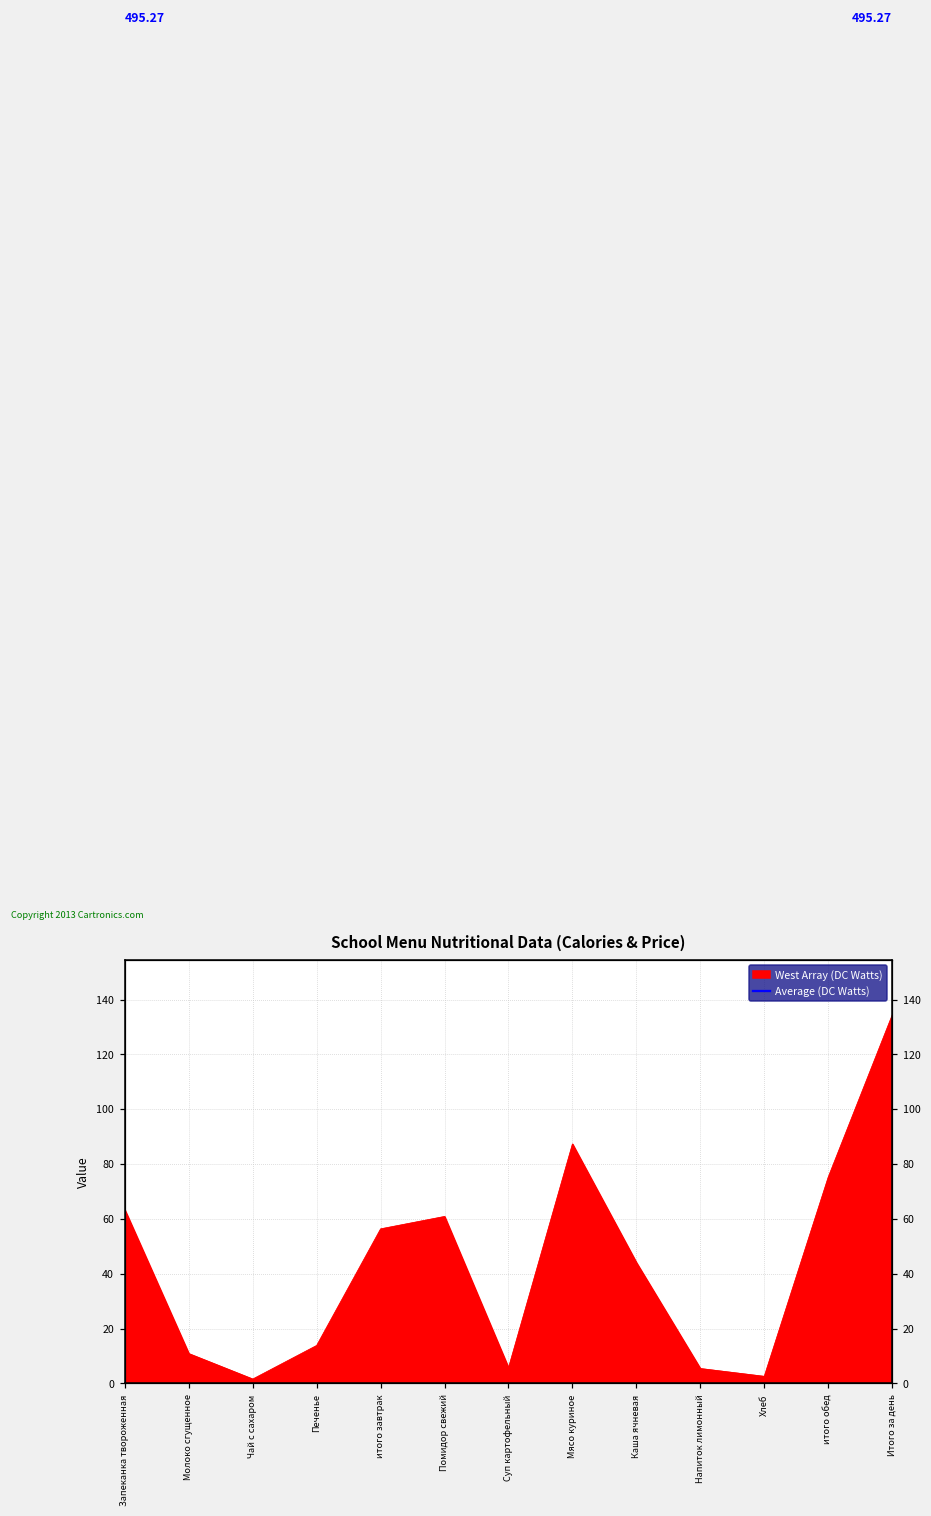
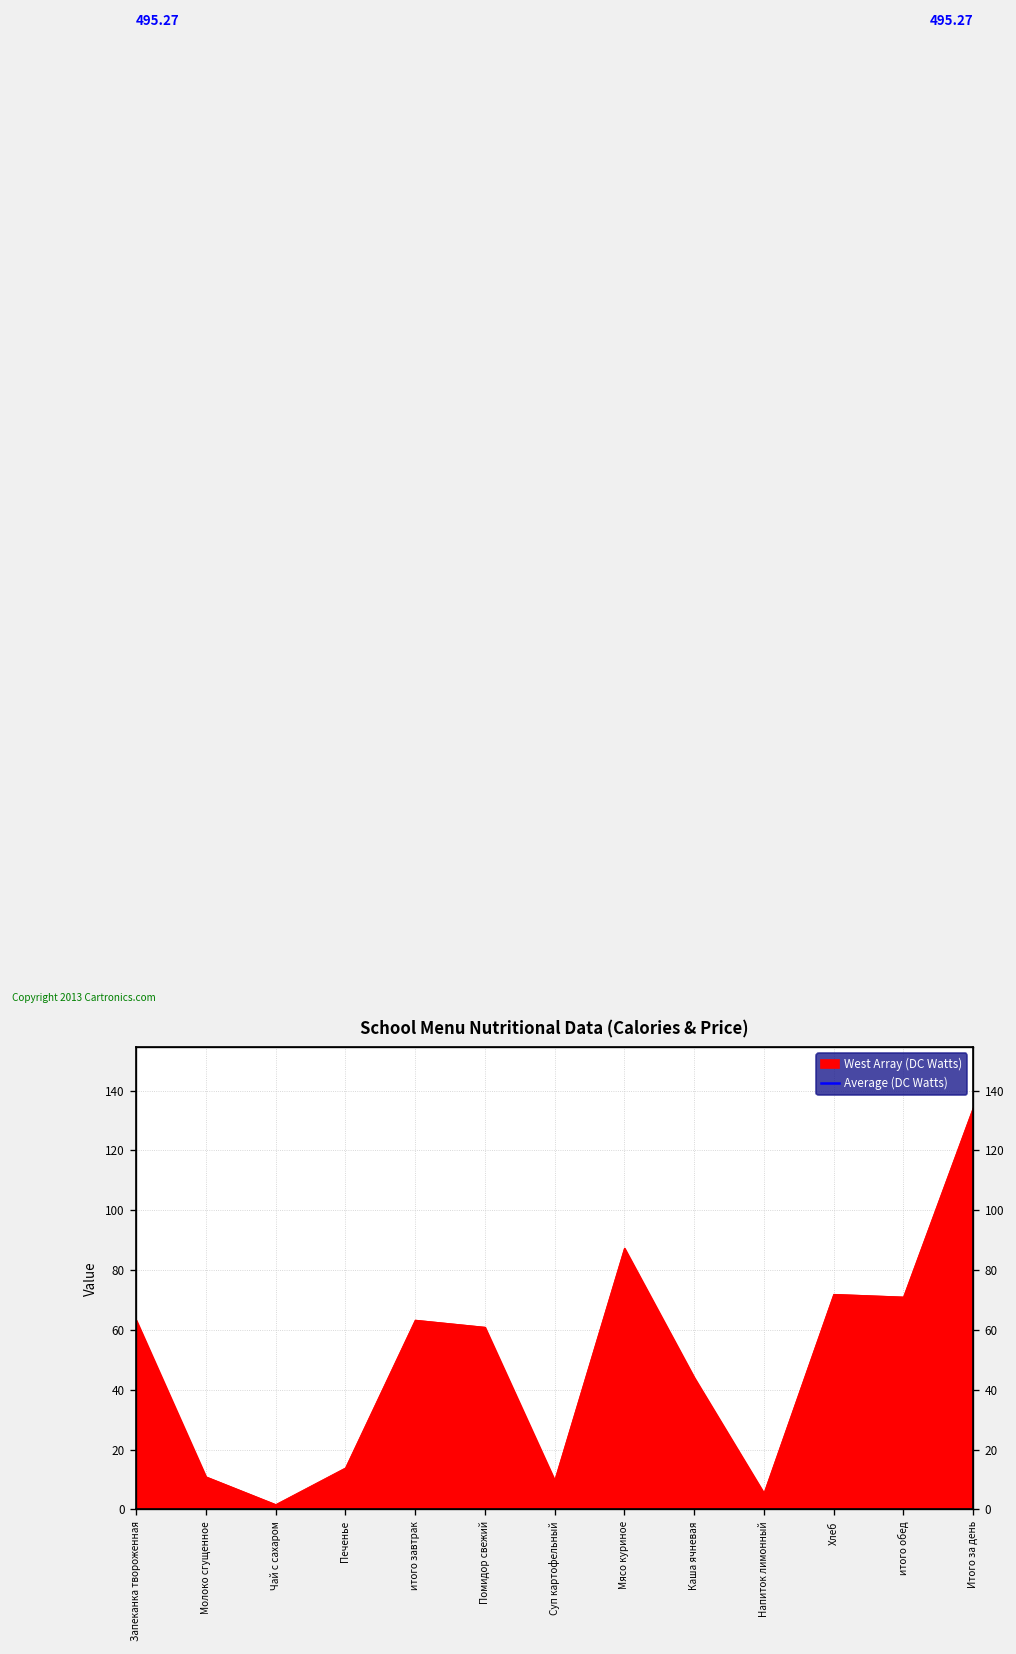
  {
    "West Array (DC Watts)": {
      "Запеканка твороженная": 63,
      "Молоко сгущенное": 11,
      "Чай с сахаром": 2,
      "Печенье": 14,
-     "итого завтрак": 56,
+     "итого завтрак": 63,
      "Помидор свежий": 61,
-     "Суп картофельный": 6,
+     "Суп картофельный": 10,
      "Мясо куриное": 87,
      "Каша ячневая": 44,
      "Напиток лимонный": 5,
-     "Хлеб": 3,
-     "итого обед": 75,
+     "Хлеб": 72,
+     "итого обед": 71,
      "Итого за день": 134
    }
  }
